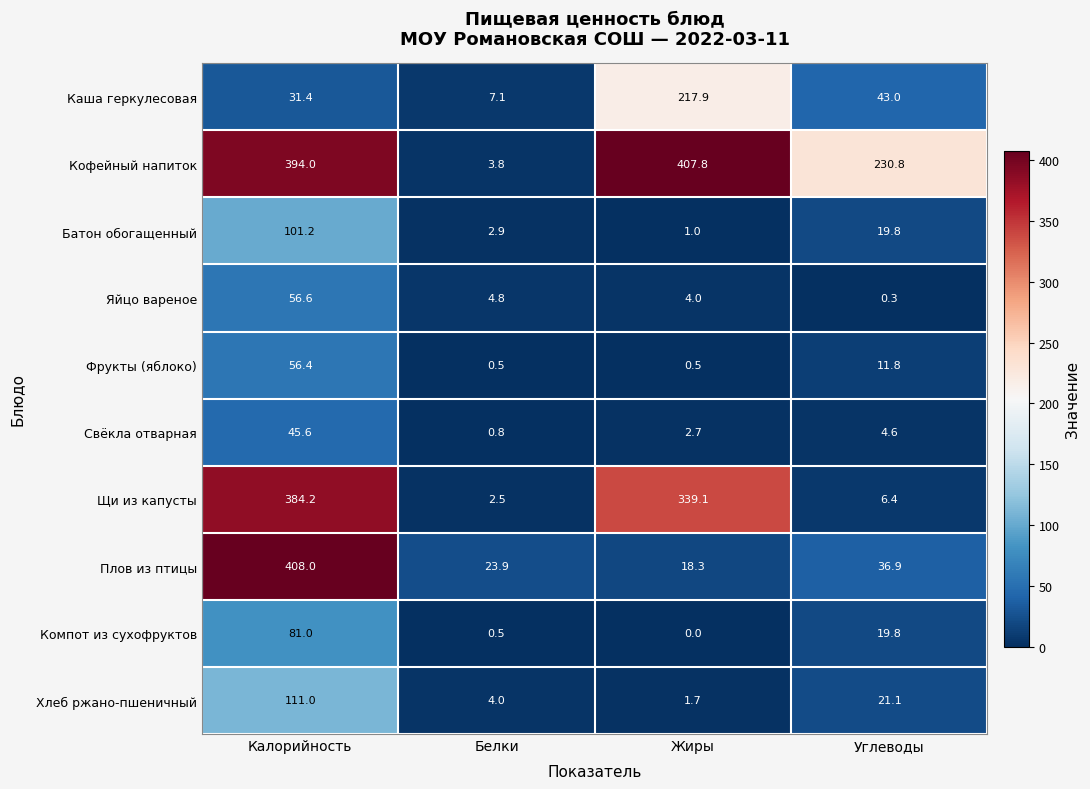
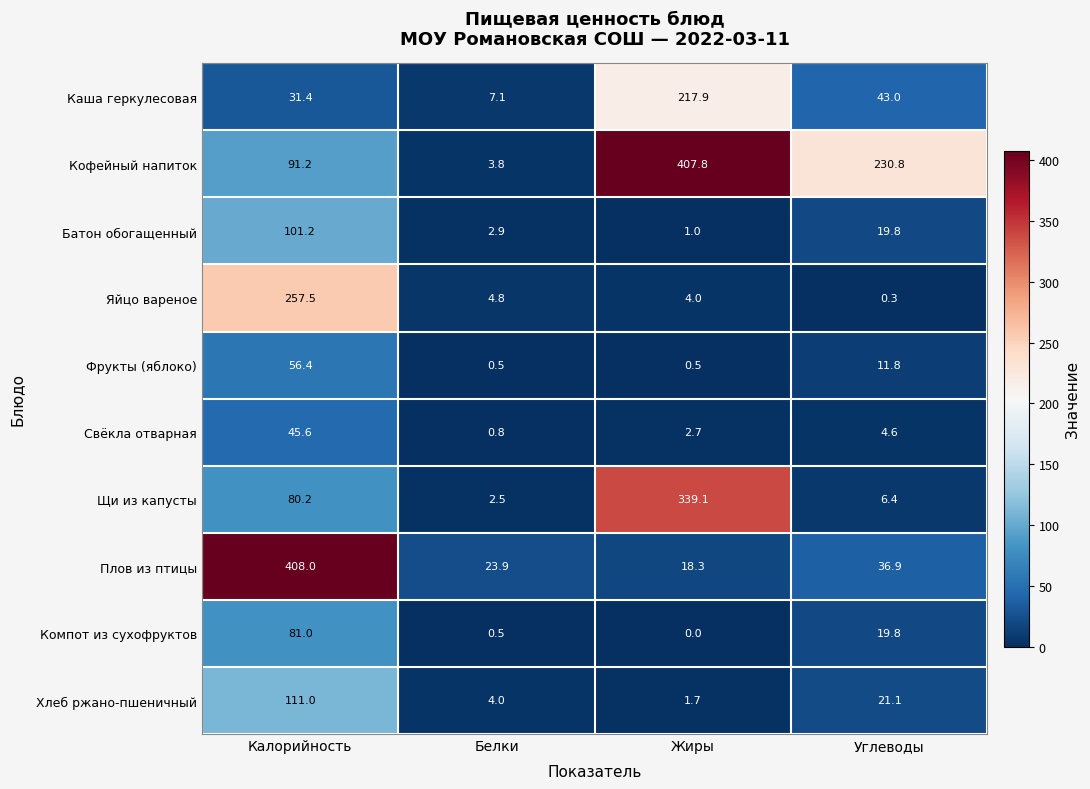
  {
    "Каша геркулесовая": {
      "Калорийность": 31.4,
      "Белки": 7.1,
      "Жиры": 217.9,
      "Углеводы": 43.0
    },
    "Кофейный напиток": {
-     "Калорийность": 394.0,
+     "Калорийность": 91.2,
      "Белки": 3.8,
      "Жиры": 407.8,
      "Углеводы": 230.8
    },
    "Батон обогащенный": {
      "Калорийность": 101.2,
      "Белки": 2.9,
      "Жиры": 1.0,
      "Углеводы": 19.8
    },
    "Яйцо вареное": {
-     "Калорийность": 56.6,
+     "Калорийность": 257.5,
      "Белки": 4.8,
      "Жиры": 4.0,
      "Углеводы": 0.3
    },
    "Фрукты (яблоко)": {
      "Калорийность": 56.4,
      "Белки": 0.5,
      "Жиры": 0.5,
      "Углеводы": 11.8
    },
    "Свёкла отварная": {
      "Калорийность": 45.6,
      "Белки": 0.8,
      "Жиры": 2.7,
      "Углеводы": 4.6
    },
    "Щи из капусты": {
-     "Калорийность": 384.2,
+     "Калорийность": 80.2,
      "Белки": 2.5,
      "Жиры": 339.1,
      "Углеводы": 6.4
    },
    "Плов из птицы": {
      "Калорийность": 408.0,
      "Белки": 23.9,
      "Жиры": 18.3,
      "Углеводы": 36.9
    },
    "Компот из сухофруктов": {
      "Калорийность": 81.0,
      "Белки": 0.5,
      "Жиры": 0.0,
      "Углеводы": 19.8
    },
    "Хлеб ржано-пшеничный": {
      "Калорийность": 111.0,
      "Белки": 4.0,
      "Жиры": 1.7,
      "Углеводы": 21.1
    }
  }
